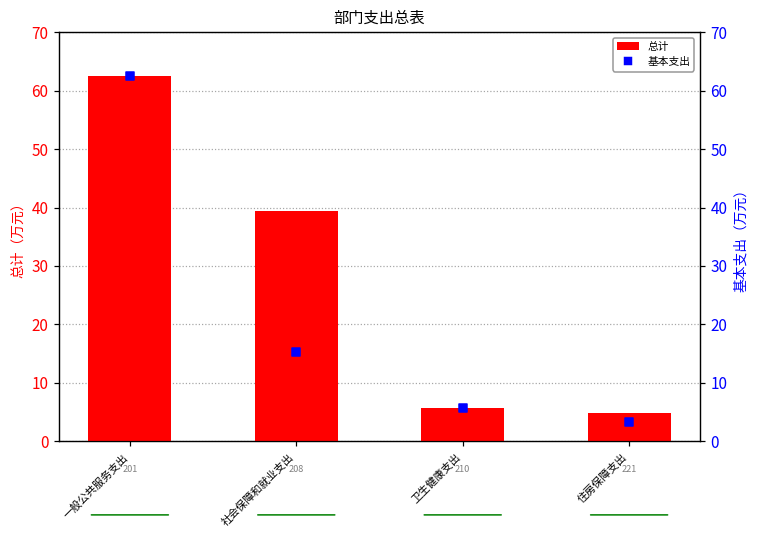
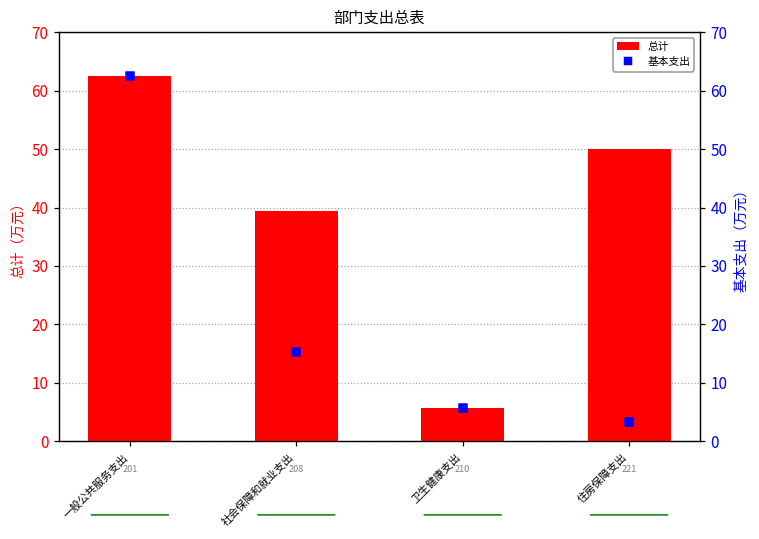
  {
    "总计": {
      "一般公共服务支出": 63,
      "社会保障和就业支出": 39,
      "卫生健康支出": 6,
-     "住房保障支出": 5
+     "住房保障支出": 50
    }
  }
